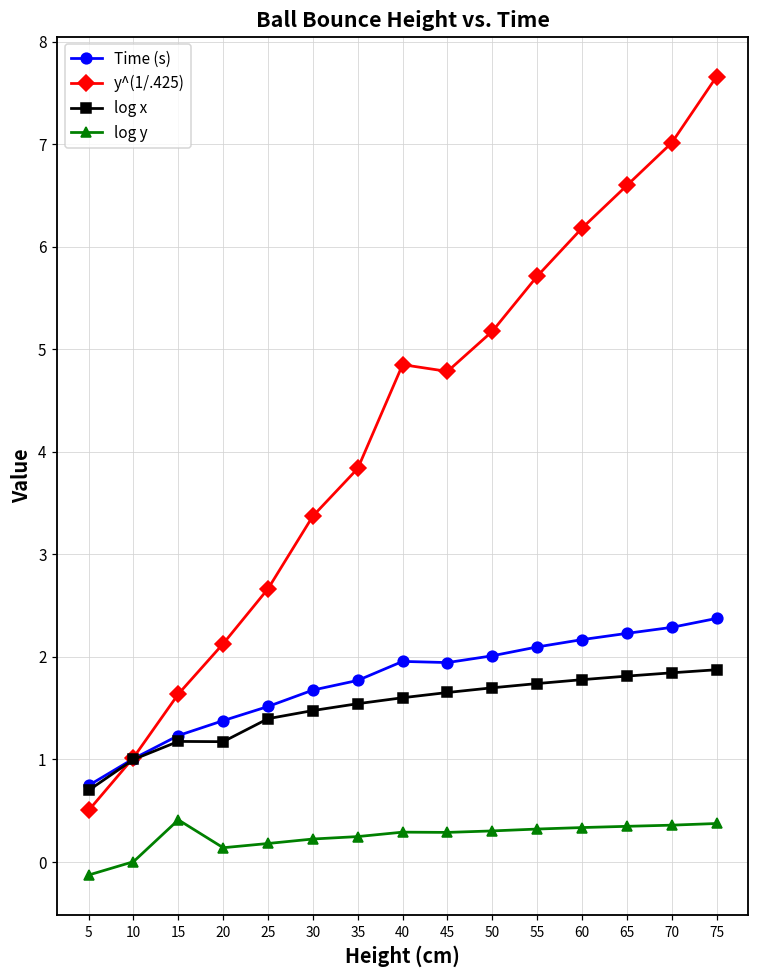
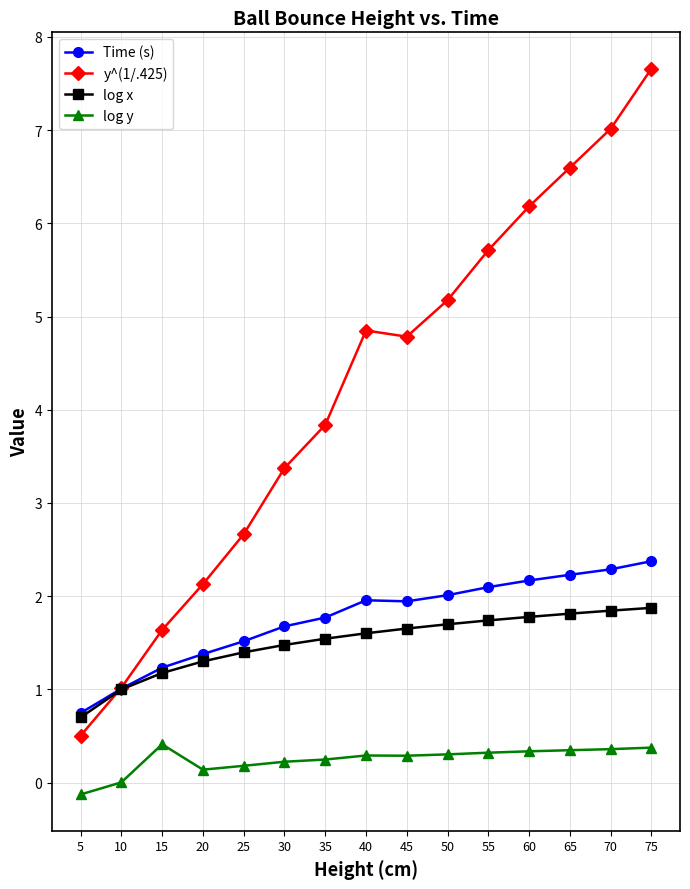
  {
    "Time (s)": {
      "5": 0.7,
      "15": 1.2,
      "20": 1.4,
      "25": 1.5,
      "30": 1.7,
      "35": 1.8,
      "40": 2.0,
      "45": 1.9,
      "50": 2.0,
      "55": 2.1,
      "60": 2.2,
      "65": 2.2,
      "70": 2.3,
      "75": 2.4
    },
    "y^(1/.425)": {
      "5": 0.5,
      "15": 1.6,
      "20": 2.1,
      "25": 2.7,
      "30": 3.4,
      "35": 3.8,
      "40": 4.8,
      "45": 4.8,
      "50": 5.2,
      "55": 5.7,
      "60": 6.2,
      "65": 6.6,
      "70": 7.0,
      "75": 7.7
    },
    "log x": {
      "5": 0.7,
      "15": 1.2,
-     "20": 1.2,
+     "20": 1.3,
      "25": 1.4,
      "30": 1.5,
      "35": 1.5,
      "40": 1.6,
      "45": 1.7,
      "50": 1.7,
      "55": 1.7,
      "60": 1.8,
      "65": 1.8,
      "70": 1.8,
      "75": 1.9
    },
    "log y": {
      "5": -0.1,
      "10": 0.0,
      "15": 0.4,
      "20": 0.1,
      "25": 0.2,
      "30": 0.2,
      "35": 0.2,
      "40": 0.3,
      "45": 0.3,
      "50": 0.3,
      "55": 0.3,
      "60": 0.3,
      "65": 0.3,
      "70": 0.4,
      "75": 0.4
    }
  }
